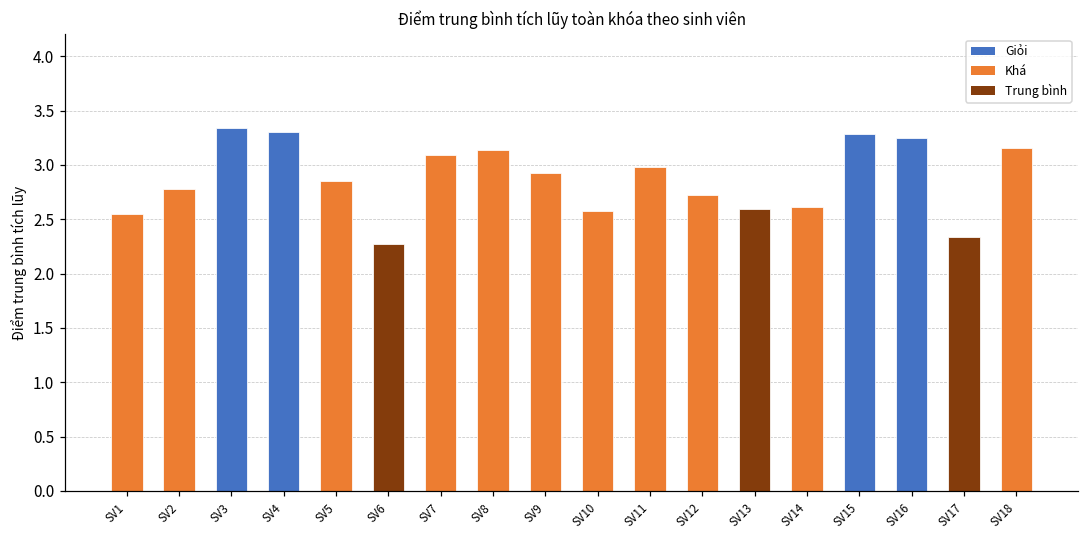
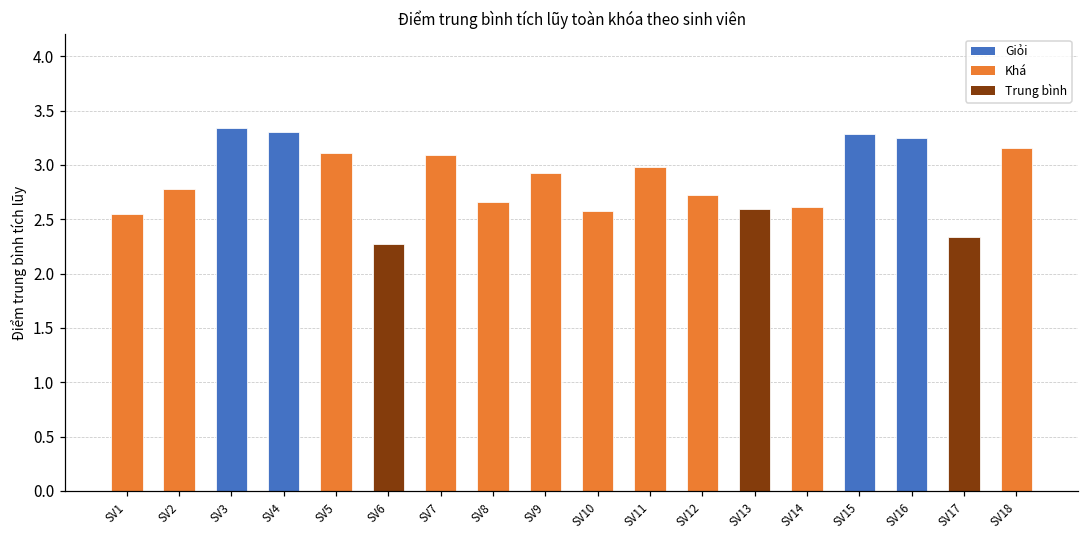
  {
    "SV1": 2.6,
    "SV2": 2.8,
    "SV3": 3.3,
    "SV4": 3.3,
-   "SV5": 2.9,
+   "SV5": 3.1,
    "SV6": 2.3,
    "SV7": 3.1,
-   "SV8": 3.1,
+   "SV8": 2.7,
    "SV9": 2.9,
    "SV10": 2.6,
    "SV11": 3.0,
    "SV12": 2.7,
    "SV13": 2.6,
    "SV14": 2.6,
    "SV15": 3.3,
    "SV16": 3.3,
    "SV17": 2.3,
    "SV18": 3.2
  }
